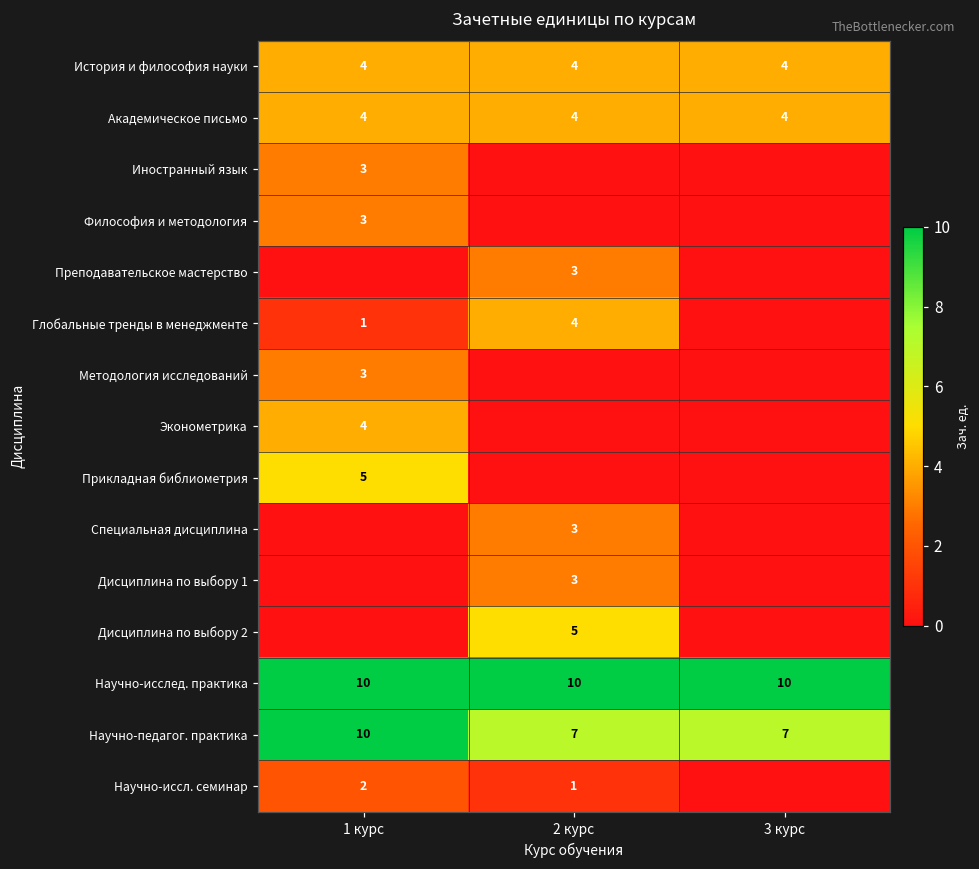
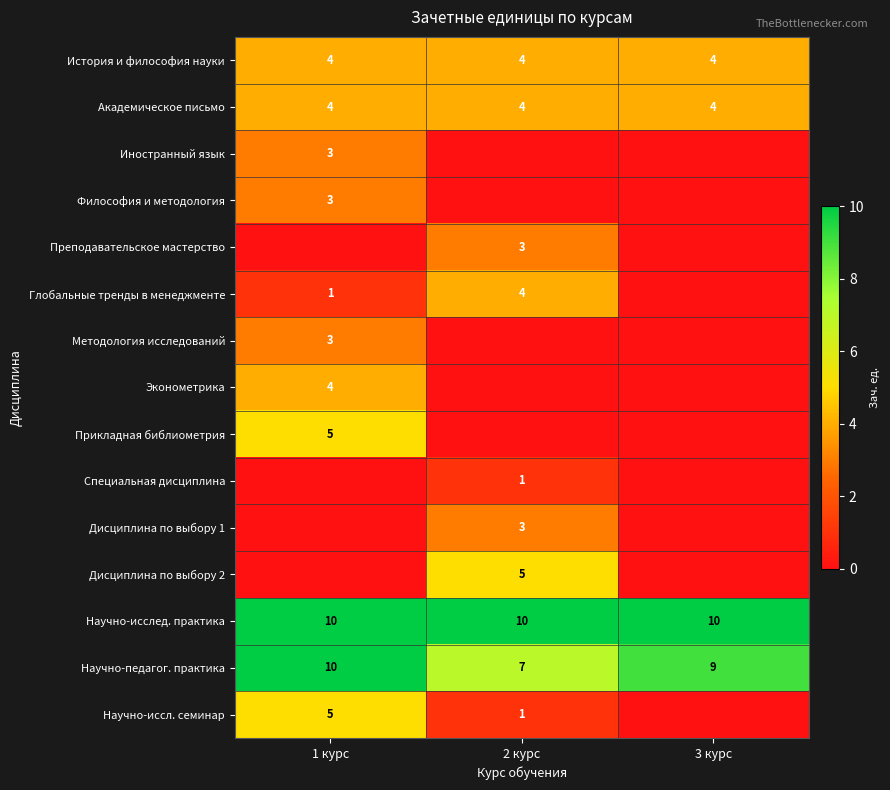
  {
    "История и философия науки": {
      "1 курс": 4,
      "2 курс": 4,
      "3 курс": 4
    },
    "Академическое письмо": {
      "1 курс": 4,
      "2 курс": 4,
      "3 курс": 4
    },
    "Иностранный язык": {
      "1 курс": 3
    },
    "Философия и методология": {
      "1 курс": 3
    },
    "Преподавательское мастерство": {
      "2 курс": 3
    },
    "Глобальные тренды в менеджменте": {
      "1 курс": 1,
      "2 курс": 4
    },
    "Методология исследований": {
      "1 курс": 3
    },
    "Эконометрика": {
      "1 курс": 4
    },
    "Прикладная библиометрия": {
      "1 курс": 5
    },
    "Специальная дисциплина": {
-     "2 курс": 3
+     "2 курс": 1
    },
    "Дисциплина по выбору 1": {
      "2 курс": 3
    },
    "Дисциплина по выбору 2": {
      "2 курс": 5
    },
    "Научно-исслед. практика": {
      "1 курс": 10,
      "2 курс": 10,
      "3 курс": 10
    },
    "Научно-педагог. практика": {
      "1 курс": 10,
      "2 курс": 7,
-     "3 курс": 7
+     "3 курс": 9
    },
    "Научно-иссл. семинар": {
-     "1 курс": 2,
+     "1 курс": 5,
      "2 курс": 1
    }
  }
